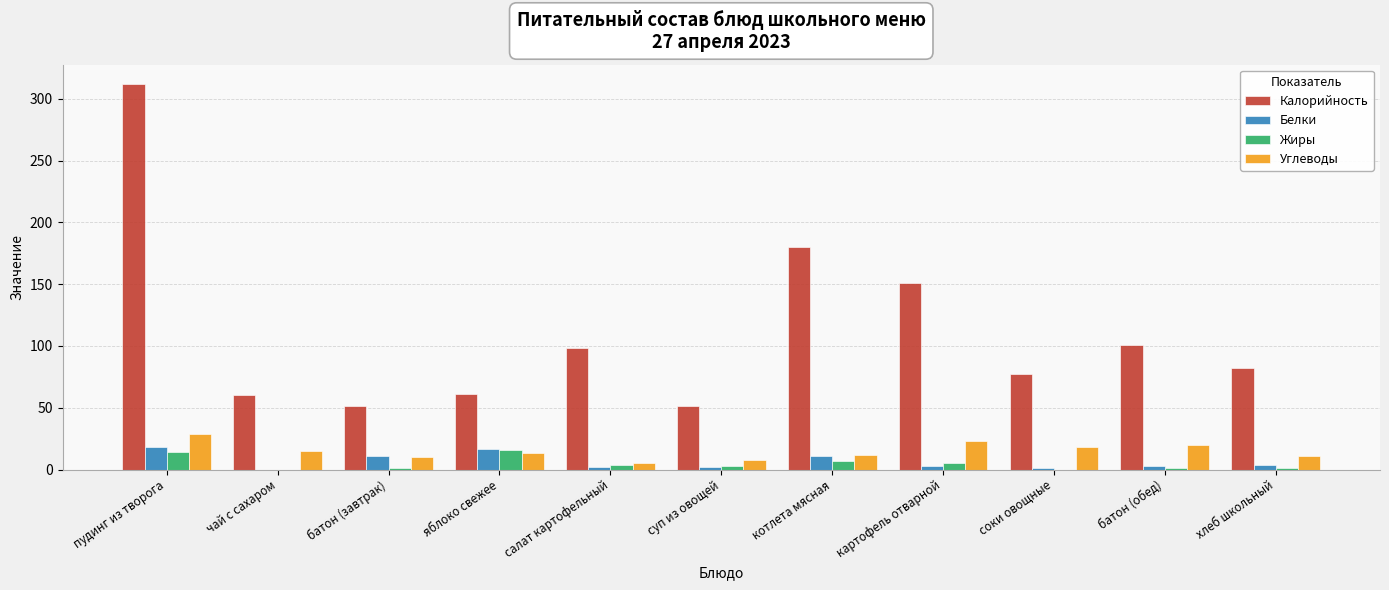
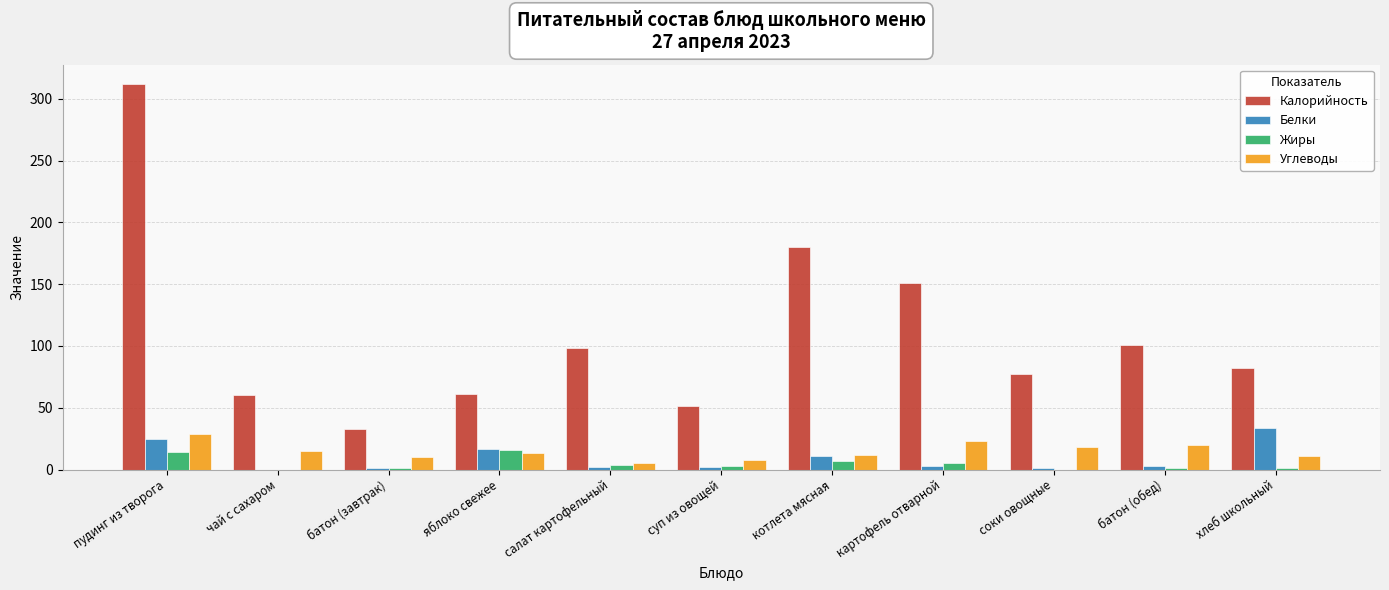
  {
    "Калорийность": {
      "пудинг из творога": 312,
      "чай с сахаром": 60,
-     "батон (завтрак)": 51,
+     "батон (завтрак)": 33,
      "яблоко свежее": 61,
      "салат картофельный": 99,
      "суп из овощей": 51,
      "котлета мясная": 180,
      "картофель отварной": 151,
      "соки овощные": 77,
      "батон (обед)": 101,
      "хлеб школьный": 82
    },
    "Белки": {
-     "пудинг из творога": 18,
+     "пудинг из творога": 25,
      "чай с сахаром": 0,
-     "батон (завтрак)": 11,
+     "батон (завтрак)": 1,
      "яблоко свежее": 17,
      "котлета мясная": 11,
      "картофель отварной": 3,
      "батон (обед)": 3,
-     "хлеб школьный": 4
+     "хлеб школьный": 34
    },
    "Жиры": {
      "пудинг из творога": 14,
      "чай с сахаром": 0,
      "яблоко свежее": 16,
      "салат картофельный": 4,
      "суп из овощей": 3,
      "котлета мясная": 7,
      "картофель отварной": 5,
      "соки овощные": 0
    },
    "Углеводы": {
      "пудинг из творога": 29,
      "чай с сахаром": 15,
      "батон (завтрак)": 10,
      "яблоко свежее": 13,
      "салат картофельный": 5,
      "суп из овощей": 8,
      "котлета мясная": 12,
      "картофель отварной": 23,
      "соки овощные": 18,
      "батон (обед)": 20,
      "хлеб школьный": 11
    }
  }
